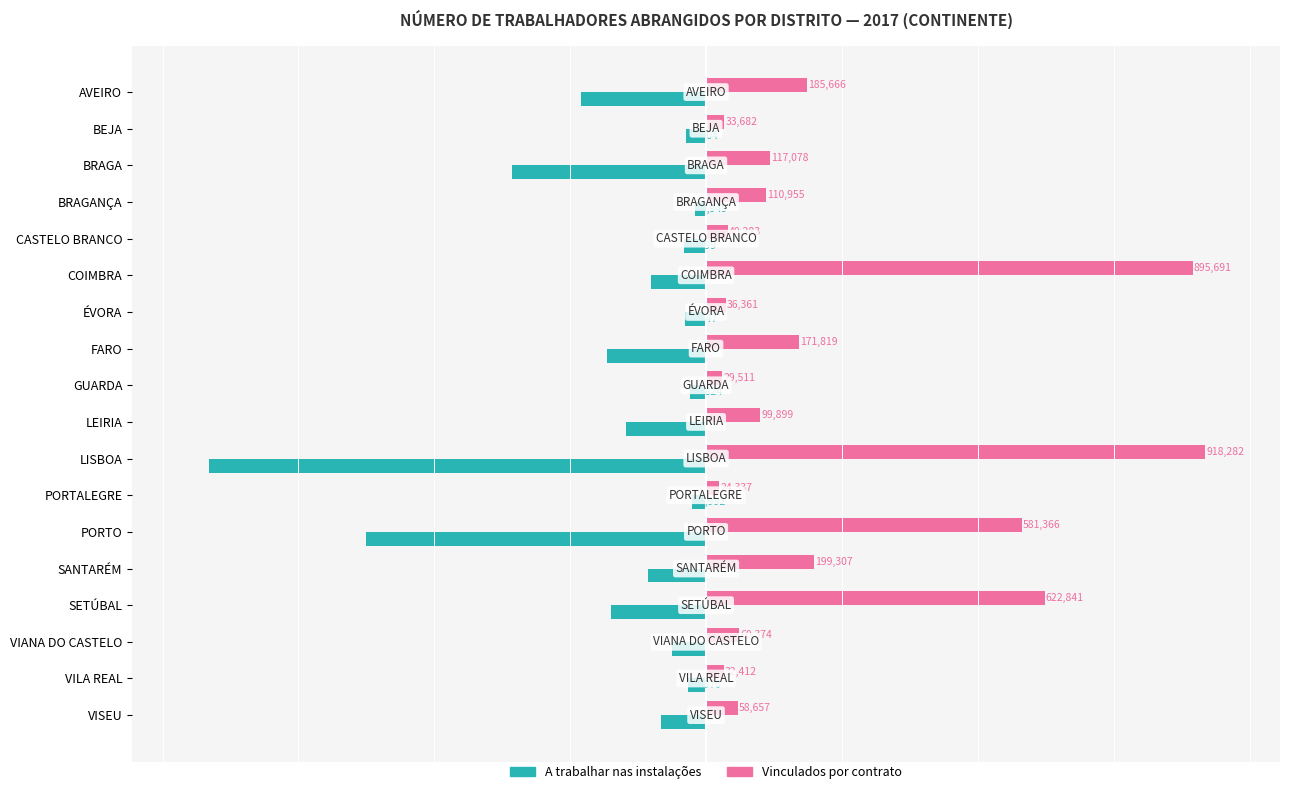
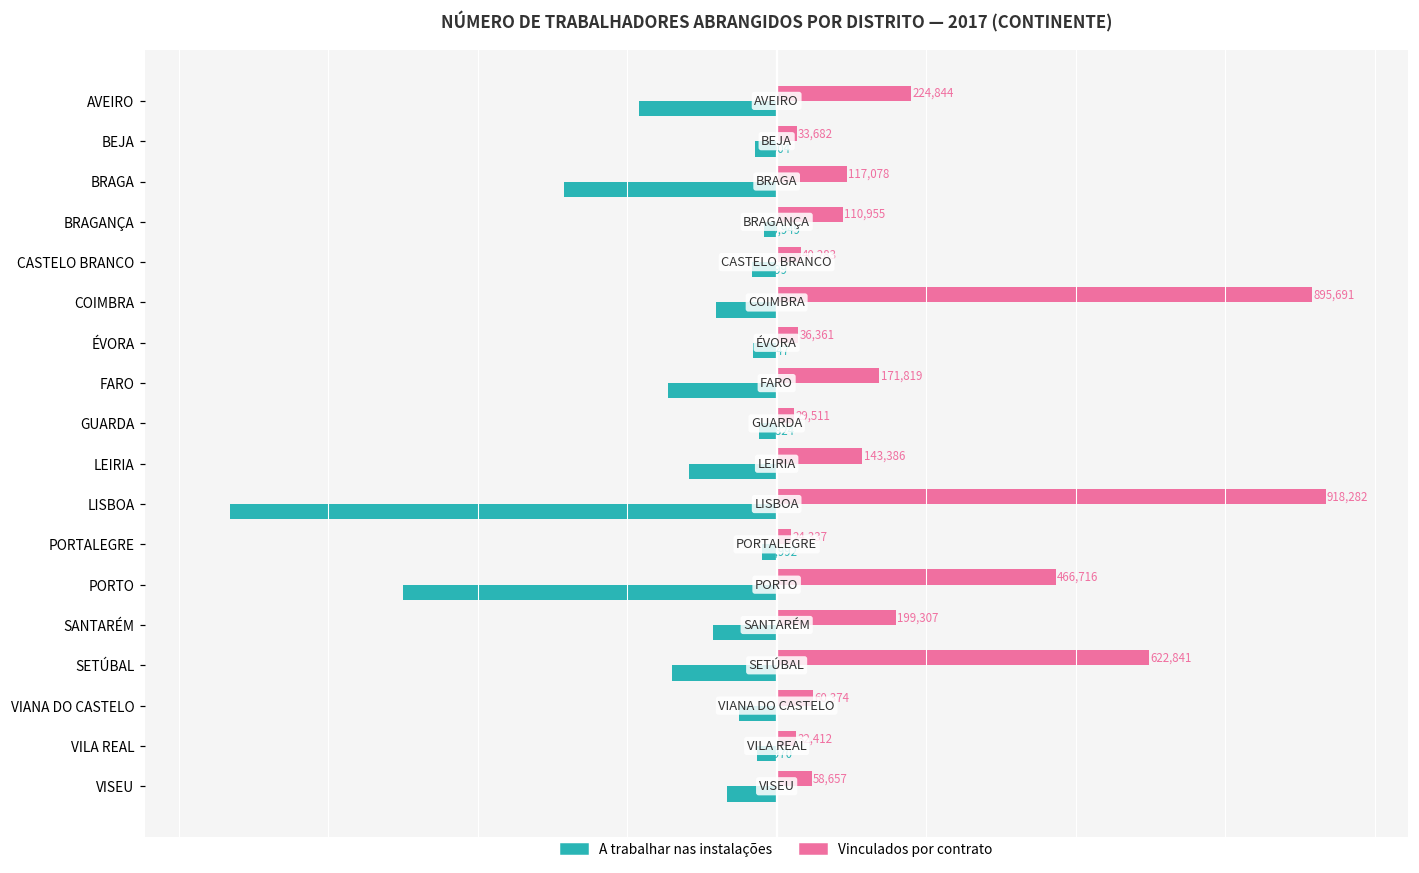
  {
    "Vinculados por contrato": {
-     "AVEIRO": "185,666",
+     "AVEIRO": "224,844",
      "BEJA": "33,682",
      "BRAGA": "117,078",
      "BRAGANÇA": "110,955",
      "COIMBRA": "895,691",
      "FARO": "171,819",
-     "LEIRIA": "99,899",
+     "LEIRIA": "143,386",
      "LISBOA": "918,282",
-     "PORTO": "581,366",
+     "PORTO": "466,716",
      "SANTARÉM": "199,307",
      "SETÚBAL": "622,841",
      "VISEU": "58,657"
    }
  }
